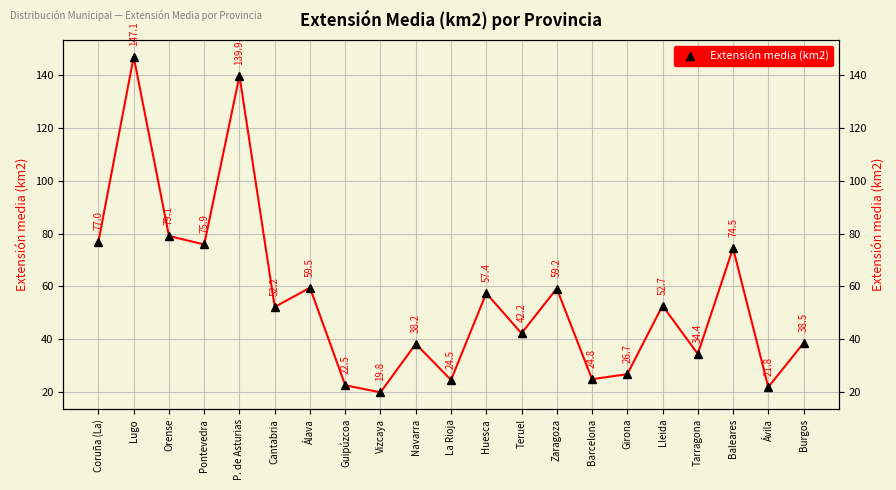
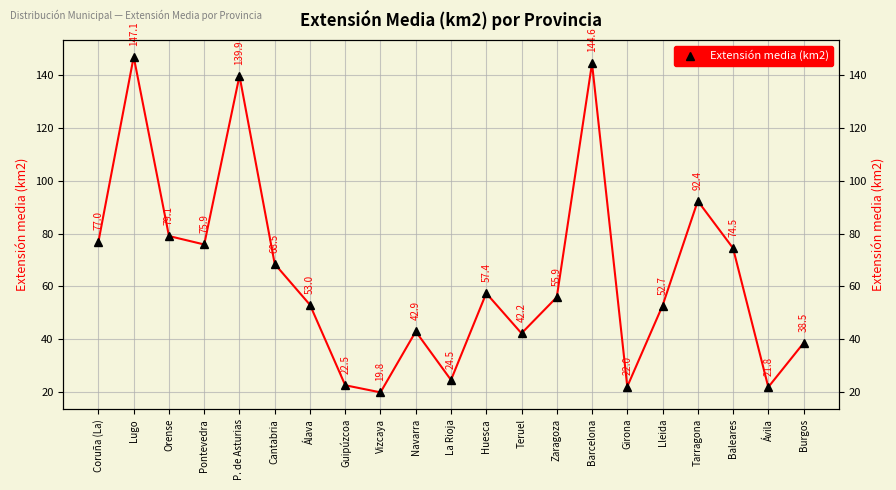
  {
    "Coruña (La)": 77.0,
    "Lugo": 147.1,
    "Orense": 79.1,
    "Pontevedra": 75.9,
    "P. de Asturias": 139.9,
-   "Cantabria": 52.2,
-   "Álava": 59.5,
+   "Cantabria": 68.5,
+   "Álava": 53.0,
    "Guipúzcoa": 22.5,
    "Vizcaya": 19.8,
-   "Navarra": 38.2,
+   "Navarra": 42.9,
    "La Rioja": 24.5,
    "Huesca": 57.4,
    "Teruel": 42.2,
-   "Zaragoza": 59.2,
-   "Barcelona": 24.8,
-   "Girona": 26.7,
+   "Zaragoza": 55.9,
+   "Barcelona": 144.6,
+   "Girona": 22.0,
    "Lleida": 52.7,
-   "Tarragona": 34.4,
+   "Tarragona": 92.4,
    "Baleares": 74.5,
    "Ávila": 21.8,
    "Burgos": 38.5
  }
